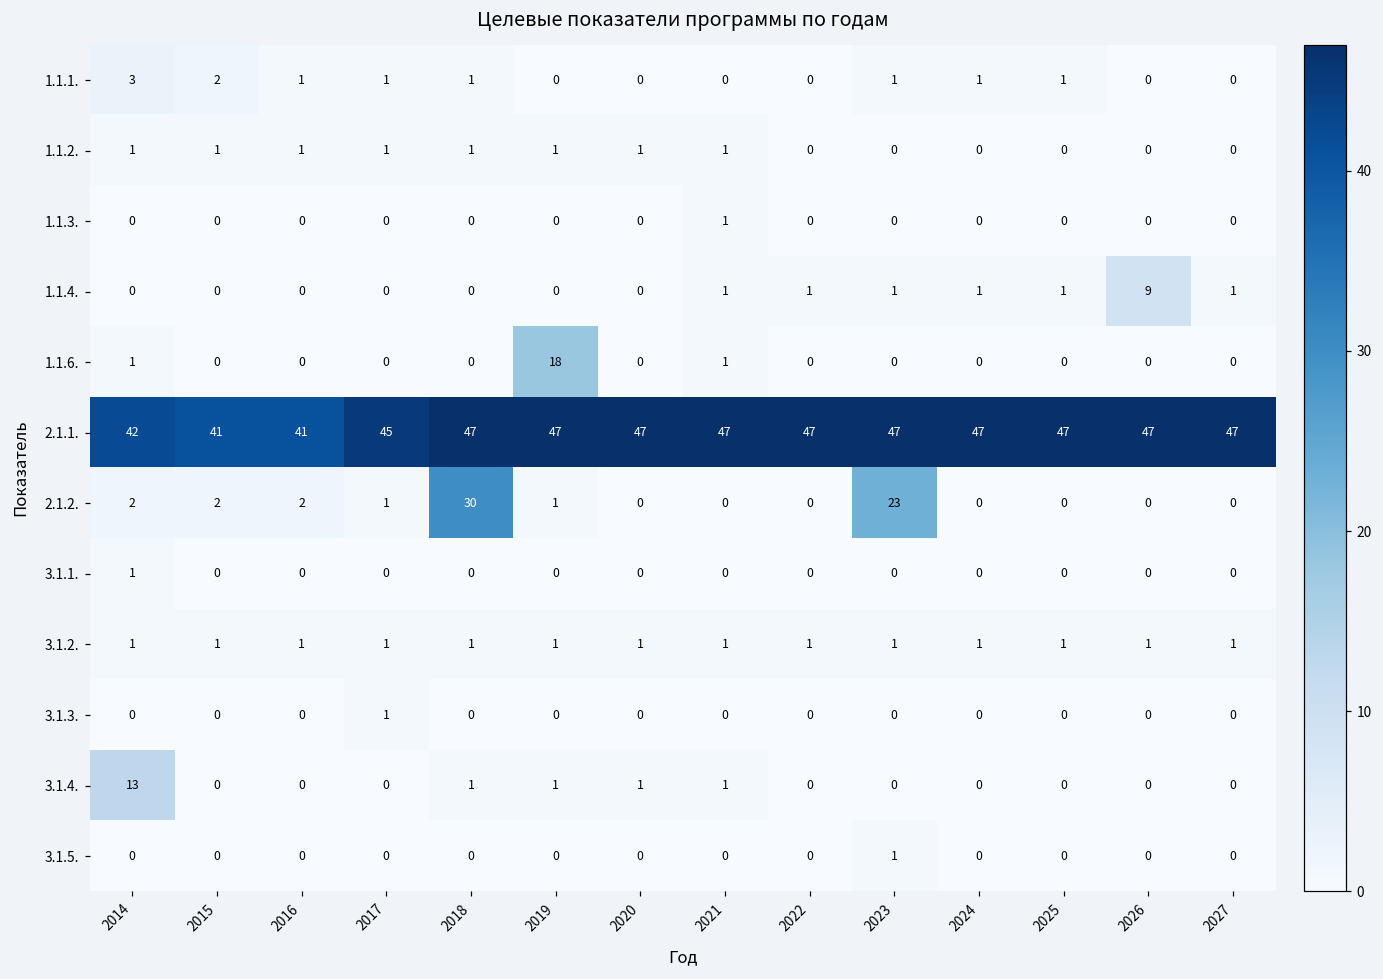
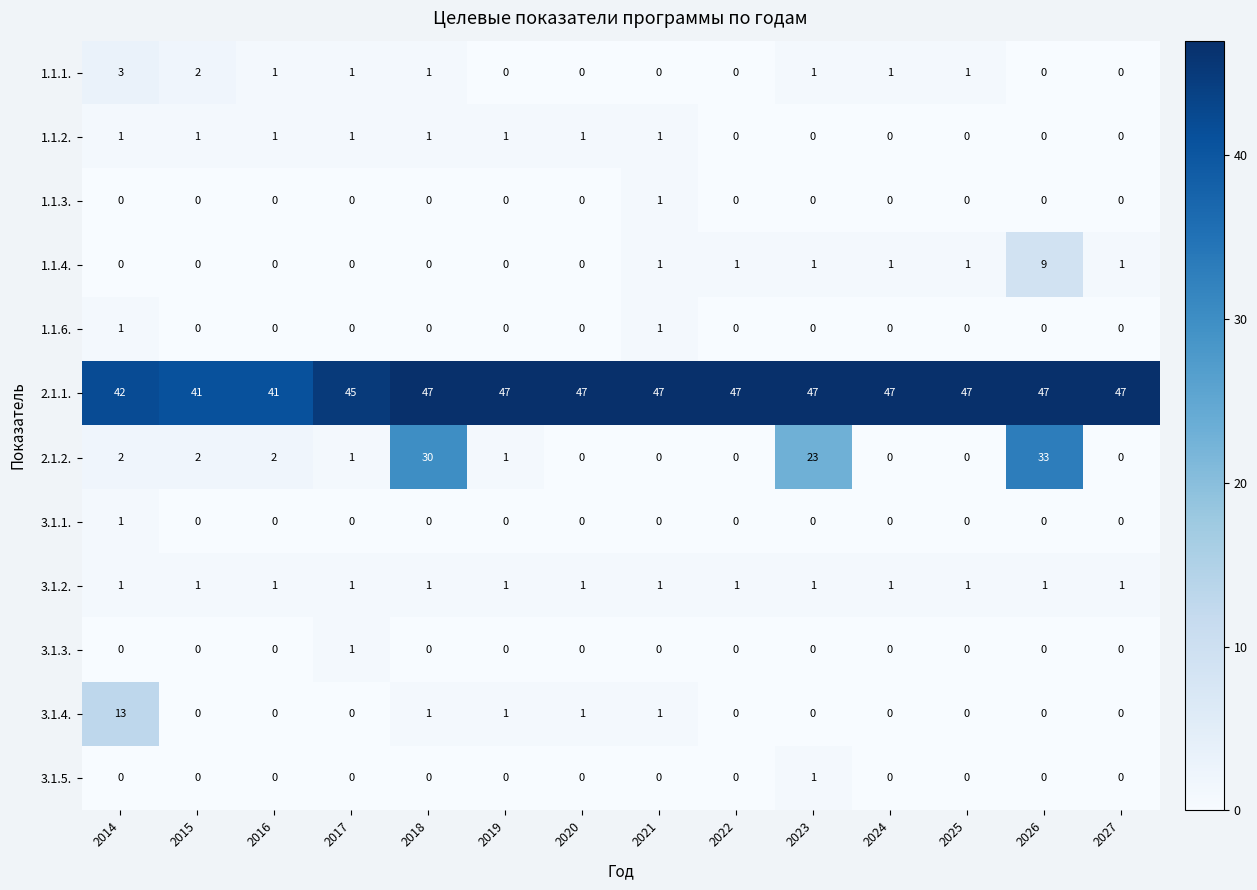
  {
    "1.1.1.": {
      "2014": 3,
      "2015": 2,
      "2016": 1,
      "2017": 1,
      "2018": 1,
      "2019": 0,
      "2020": 0,
      "2021": 0,
      "2022": 0,
      "2023": 1,
      "2024": 1,
      "2025": 1,
      "2026": 0,
      "2027": 0
    },
    "1.1.2.": {
      "2014": 1,
      "2015": 1,
      "2016": 1,
      "2017": 1,
      "2018": 1,
      "2019": 1,
      "2020": 1,
      "2021": 1,
      "2022": 0,
      "2023": 0,
      "2024": 0,
      "2025": 0,
      "2026": 0,
      "2027": 0
    },
    "1.1.3.": {
      "2014": 0,
      "2015": 0,
      "2016": 0,
      "2017": 0,
      "2018": 0,
      "2019": 0,
      "2020": 0,
      "2021": 1,
      "2022": 0,
      "2023": 0,
      "2024": 0,
      "2025": 0,
      "2026": 0,
      "2027": 0
    },
    "1.1.4.": {
      "2014": 0,
      "2015": 0,
      "2016": 0,
      "2017": 0,
      "2018": 0,
      "2019": 0,
      "2020": 0,
      "2021": 1,
      "2022": 1,
      "2023": 1,
      "2024": 1,
      "2025": 1,
      "2026": 9,
      "2027": 1
    },
    "1.1.6.": {
      "2014": 1,
      "2015": 0,
      "2016": 0,
      "2017": 0,
      "2018": 0,
-     "2019": 18,
+     "2019": 0,
      "2020": 0,
      "2021": 1,
      "2022": 0,
      "2023": 0,
      "2024": 0,
      "2025": 0,
      "2026": 0,
      "2027": 0
    },
    "2.1.1.": {
      "2014": 42,
      "2015": 41,
      "2016": 41,
      "2017": 45,
      "2018": 47,
      "2019": 47,
      "2020": 47,
      "2021": 47,
      "2022": 47,
      "2023": 47,
      "2024": 47,
      "2025": 47,
      "2026": 47,
      "2027": 47
    },
    "2.1.2.": {
      "2014": 2,
      "2015": 2,
      "2016": 2,
      "2017": 1,
      "2018": 30,
      "2019": 1,
      "2020": 0,
      "2021": 0,
      "2022": 0,
      "2023": 23,
      "2024": 0,
      "2025": 0,
-     "2026": 0,
+     "2026": 33,
      "2027": 0
    },
    "3.1.1.": {
      "2014": 1,
      "2015": 0,
      "2016": 0,
      "2017": 0,
      "2018": 0,
      "2019": 0,
      "2020": 0,
      "2021": 0,
      "2022": 0,
      "2023": 0,
      "2024": 0,
      "2025": 0,
      "2026": 0,
      "2027": 0
    },
    "3.1.2.": {
      "2014": 1,
      "2015": 1,
      "2016": 1,
      "2017": 1,
      "2018": 1,
      "2019": 1,
      "2020": 1,
      "2021": 1,
      "2022": 1,
      "2023": 1,
      "2024": 1,
      "2025": 1,
      "2026": 1,
      "2027": 1
    },
    "3.1.3.": {
      "2014": 0,
      "2015": 0,
      "2016": 0,
      "2017": 1,
      "2018": 0,
      "2019": 0,
      "2020": 0,
      "2021": 0,
      "2022": 0,
      "2023": 0,
      "2024": 0,
      "2025": 0,
      "2026": 0,
      "2027": 0
    },
    "3.1.4.": {
      "2014": 13,
      "2015": 0,
      "2016": 0,
      "2017": 0,
      "2018": 1,
      "2019": 1,
      "2020": 1,
      "2021": 1,
      "2022": 0,
      "2023": 0,
      "2024": 0,
      "2025": 0,
      "2026": 0,
      "2027": 0
    },
    "3.1.5.": {
      "2014": 0,
      "2015": 0,
      "2016": 0,
      "2017": 0,
      "2018": 0,
      "2019": 0,
      "2020": 0,
      "2021": 0,
      "2022": 0,
      "2023": 1,
      "2024": 0,
      "2025": 0,
      "2026": 0,
      "2027": 0
    }
  }
